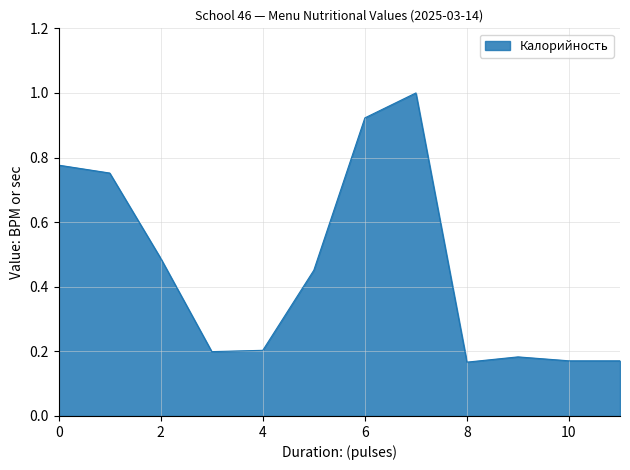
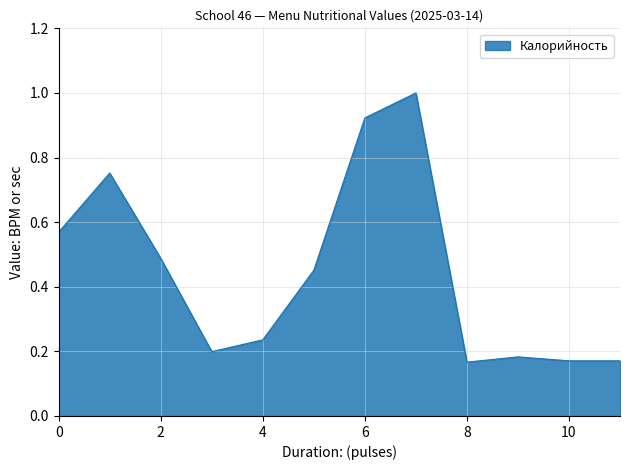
  {
-   "0": 0.78,
+   "0": 0.57,
    "2": 0.49,
-   "4": 0.20,
+   "4": 0.24,
    "6": 0.92,
    "8": 0.17,
    "10": 0.17
  }
